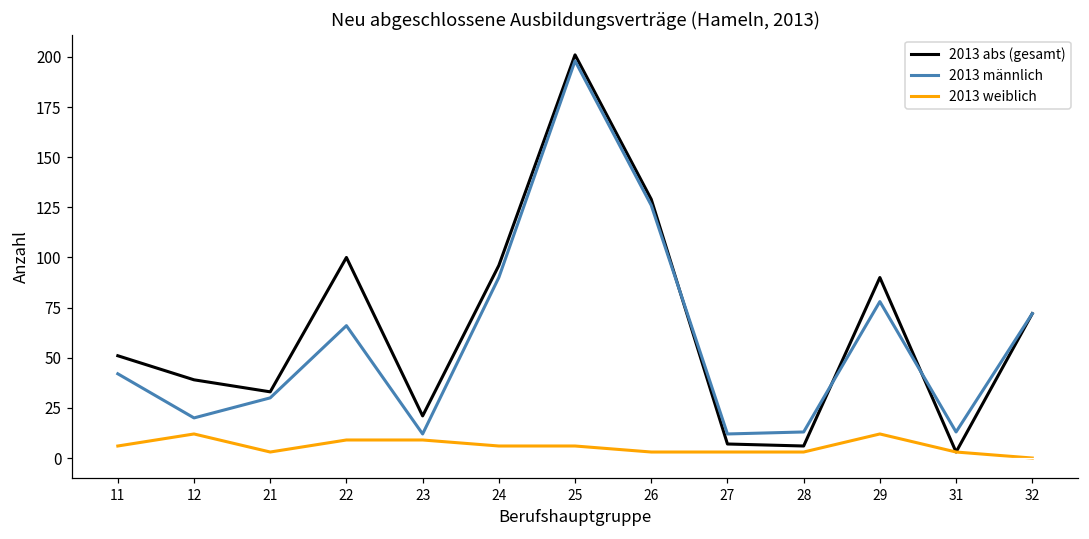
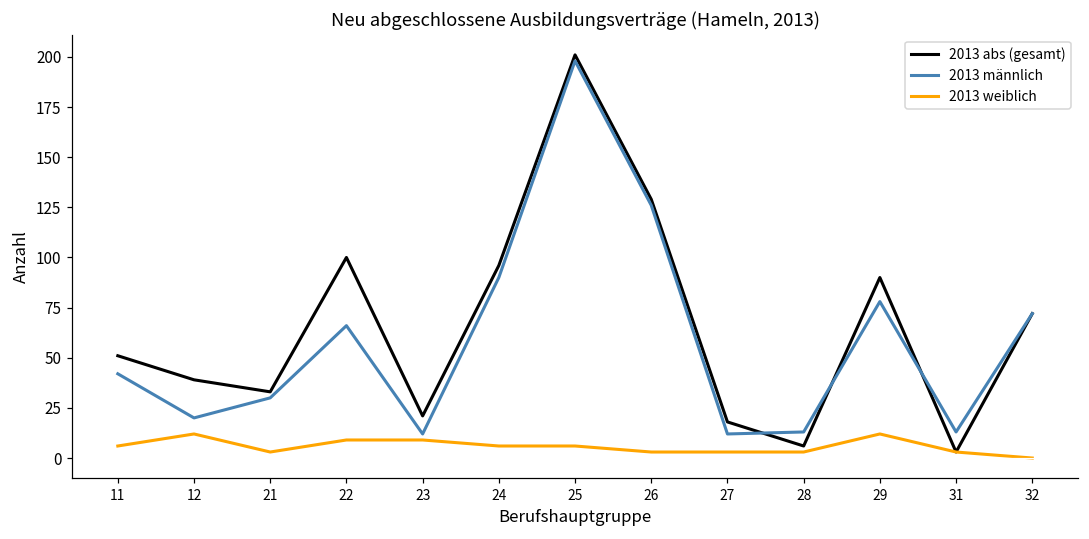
  {
    "2013 abs (gesamt)": {
      "11": 51,
      "12": 39,
      "21": 33,
      "22": 100,
      "23": 21,
      "24": 96,
      "25": 201,
      "26": 129,
-     "27": 7,
+     "27": 18,
      "28": 6,
      "29": 90
    },
    "2013 männlich": {
      "11": 42,
      "12": 20,
      "21": 30,
      "22": 66,
      "23": 12,
      "24": 90,
      "25": 198,
      "26": 126,
      "27": 12,
      "28": 13,
      "29": 78,
      "31": 13
    },
    "2013 weiblich": {
      "11": 6,
      "12": 12,
      "21": 3,
      "22": 9,
      "23": 9,
      "24": 6,
      "25": 6,
      "26": 3,
      "27": 3,
      "28": 3,
      "29": 12,
      "32": 0
    }
  }
